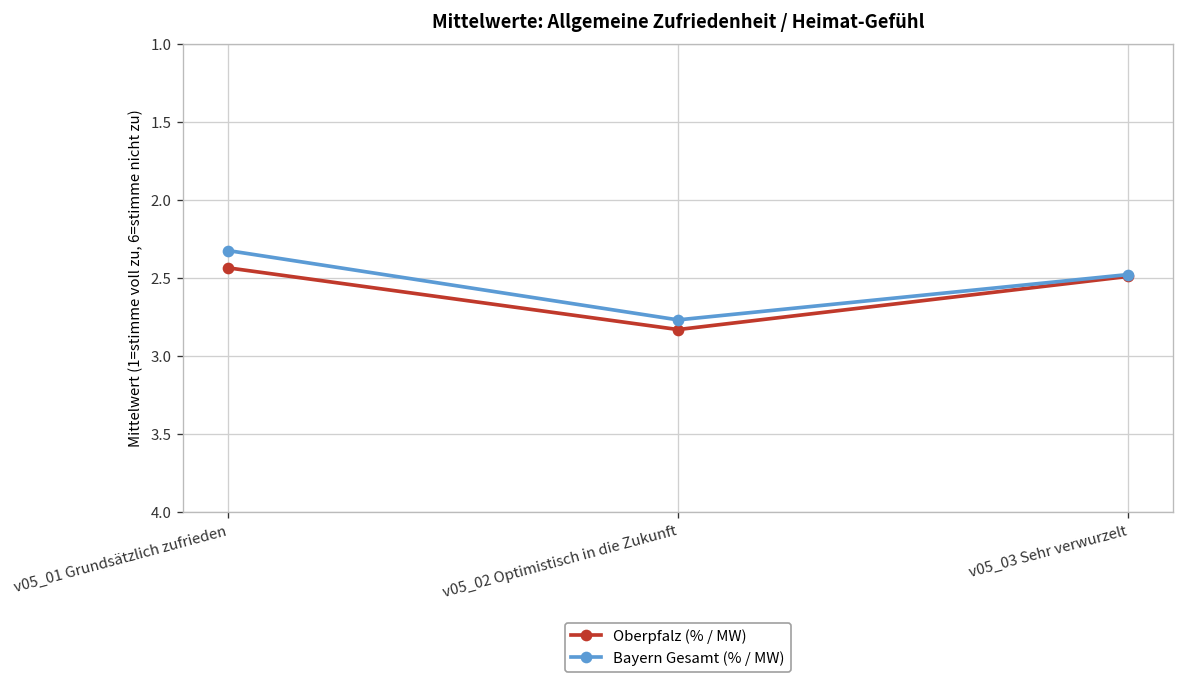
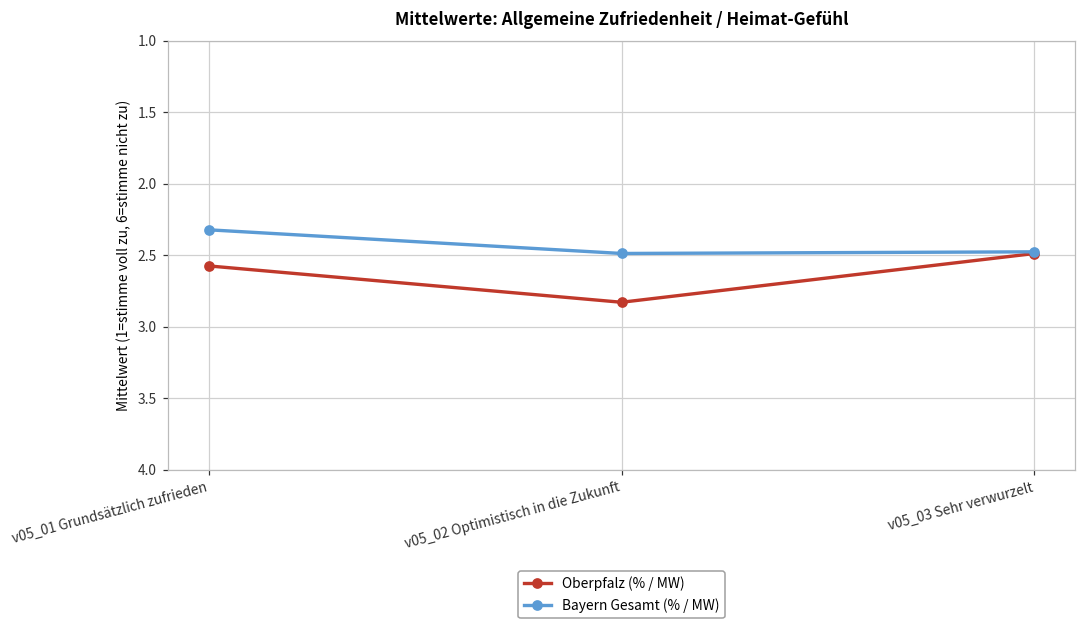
  {
    "Oberpfalz (% / MW)": {
-     "v05_01 Grundsätzlich zufrieden": 2.43,
+     "v05_01 Grundsätzlich zufrieden": 2.58,
      "v05_02 Optimistisch in die Zukunft": 2.83
    },
    "Bayern Gesamt (% / MW)": {
      "v05_01 Grundsätzlich zufrieden": 2.32,
-     "v05_02 Optimistisch in die Zukunft": 2.77
+     "v05_02 Optimistisch in die Zukunft": 2.49
    }
  }
